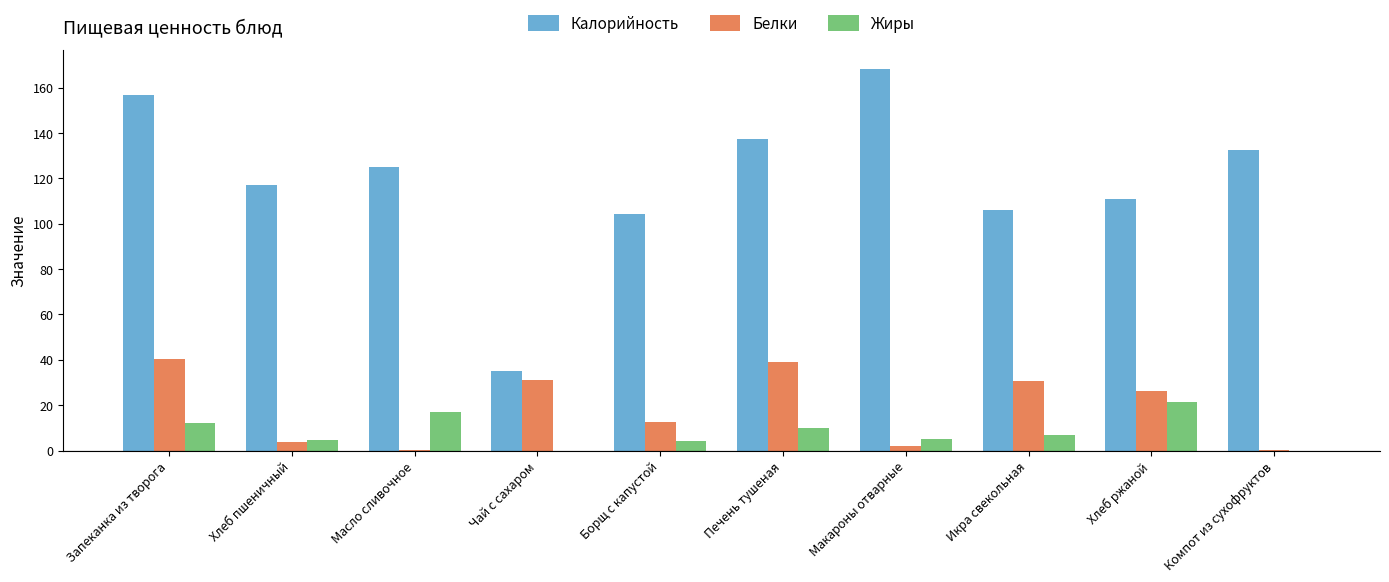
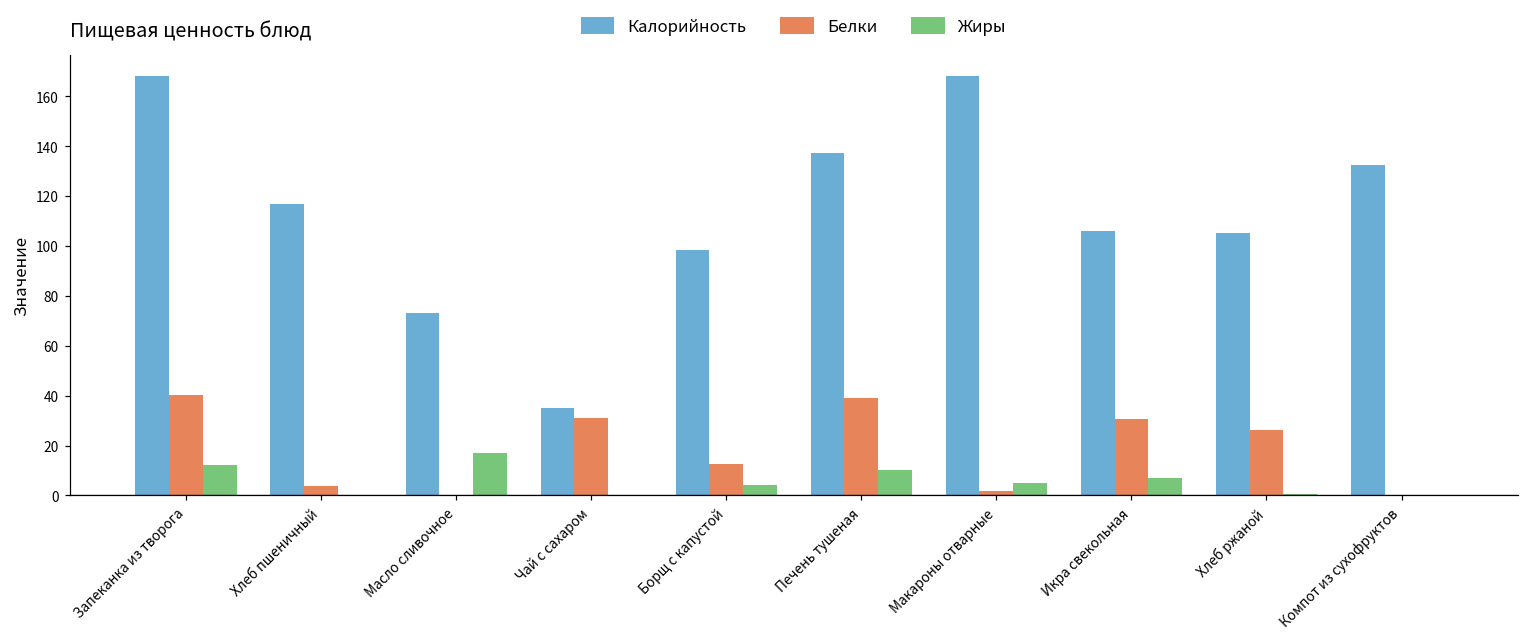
  {
    "Калорийность": {
-     "Запеканка из творога": 157,
+     "Запеканка из творога": 168,
      "Хлеб пшеничный": 117,
-     "Масло сливочное": 125,
+     "Масло сливочное": 73,
      "Чай с сахаром": 35,
-     "Борщ с капустой": 105,
+     "Борщ с капустой": 98,
      "Печень тушеная": 137,
      "Макароны отварные": 168,
      "Икра свекольная": 106,
-     "Хлеб ржаной": 111,
+     "Хлеб ржаной": 105,
      "Компот из сухофруктов": 133
    },
    "Белки": {
      "Запеканка из творога": 40,
      "Хлеб пшеничный": 4,
      "Чай с сахаром": 31,
      "Борщ с капустой": 13,
      "Печень тушеная": 39,
      "Макароны отварные": 2,
      "Икра свекольная": 31,
      "Хлеб ржаной": 26
    },
    "Жиры": {
      "Запеканка из творога": 12,
-     "Хлеб пшеничный": 5,
+     "Хлеб пшеничный": 0,
      "Масло сливочное": 17,
      "Чай с сахаром": 0,
      "Борщ с капустой": 4,
      "Печень тушеная": 10,
      "Макароны отварные": 5,
      "Икра свекольная": 7,
-     "Хлеб ржаной": 22,
+     "Хлеб ржаной": 1,
      "Компот из сухофруктов": 0
    }
  }
